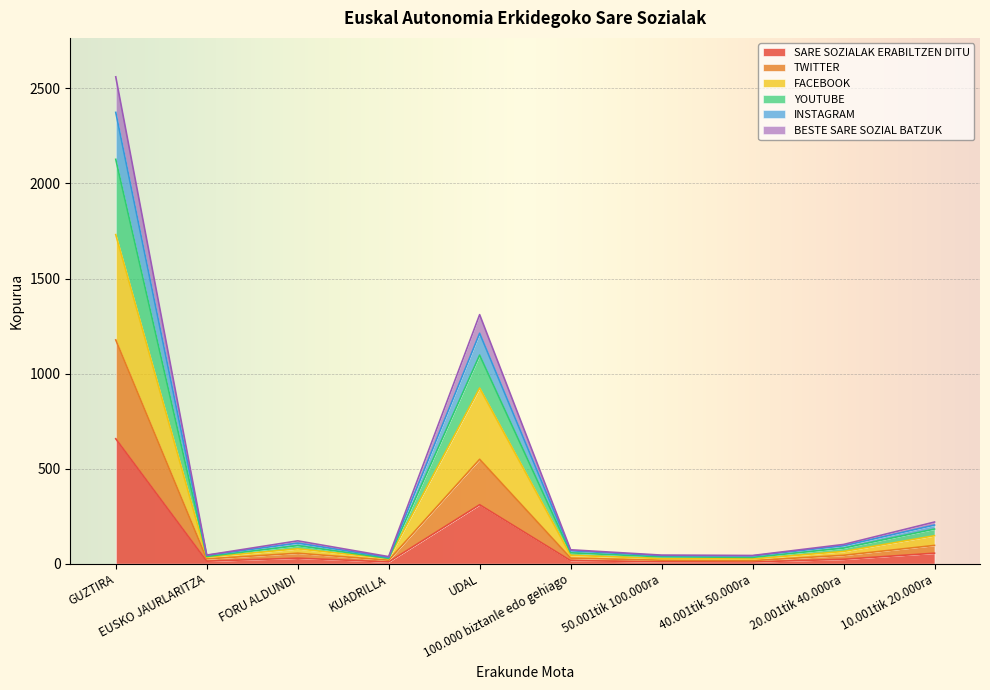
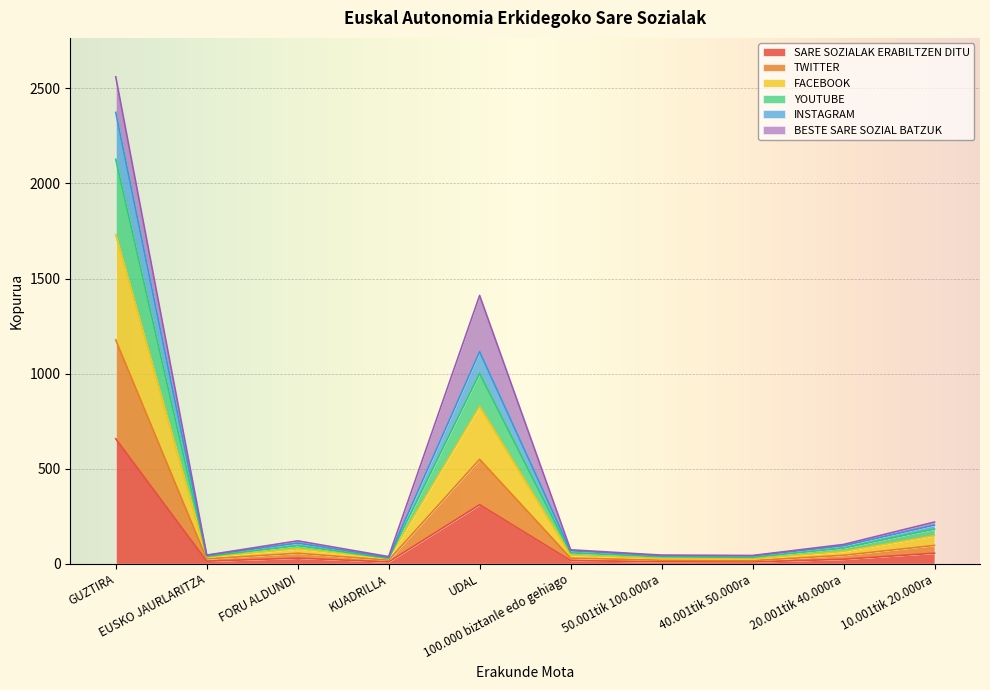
  {
    "FACEBOOK": {
      "GUZTIRA": 550,
      "FORU ALDUNDI": 20,
-     "UDAL": 380,
+     "UDAL": 280,
      "20.001tik 40.000ra": 20,
      "10.001tik 20.000ra": 50
    },
    "YOUTUBE": {
      "GUZTIRA": 400,
      "UDAL": 170,
      "10.001tik 20.000ra": 40
    },
    "INSTAGRAM": {
      "GUZTIRA": 250,
      "UDAL": 120,
      "10.001tik 20.000ra": 20
    },
    "BESTE SARE SOZIAL BATZUK": {
      "GUZTIRA": 190,
-     "UDAL": 100,
+     "UDAL": 300,
      "10.001tik 20.000ra": 20
    }
  }
